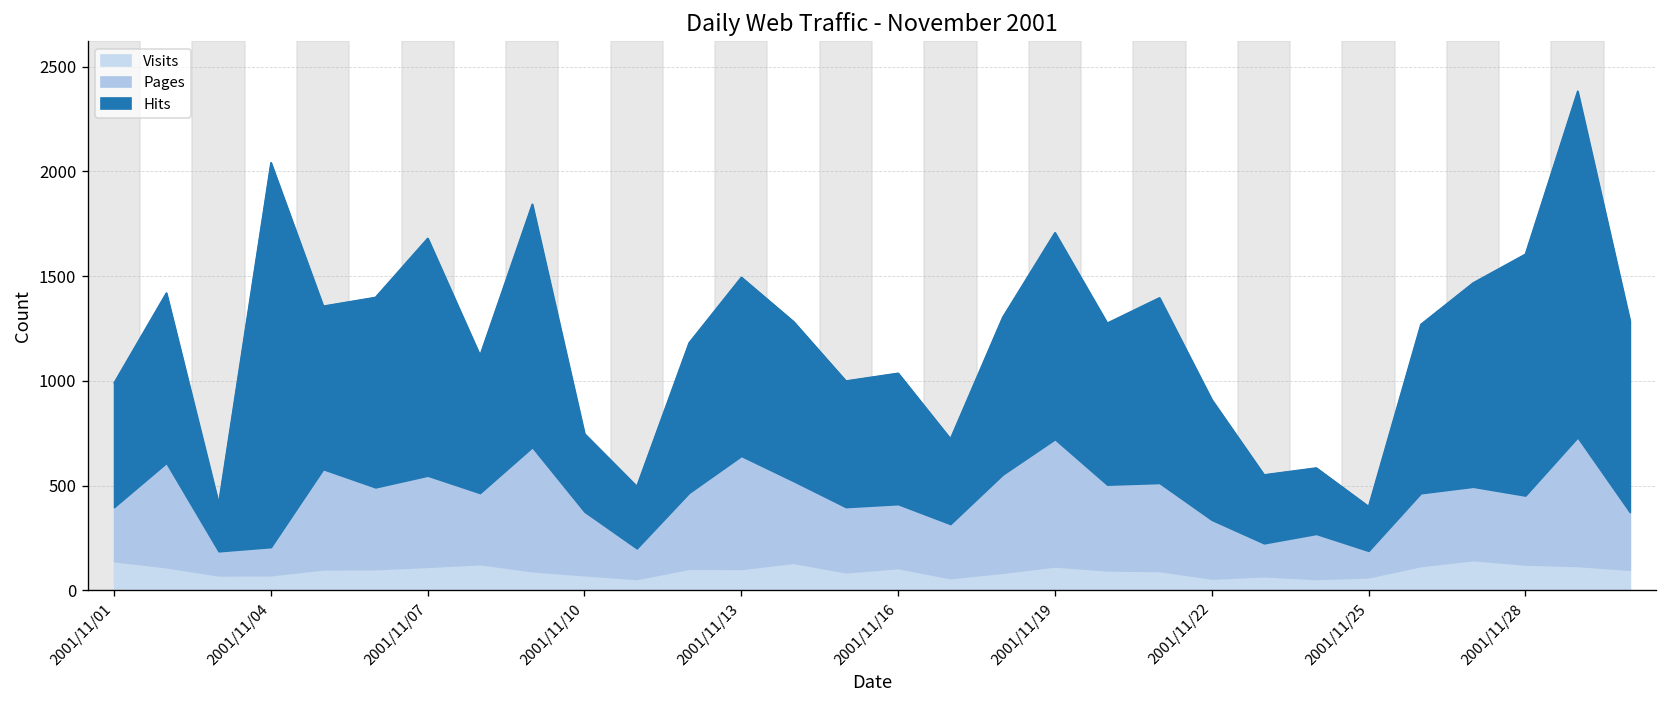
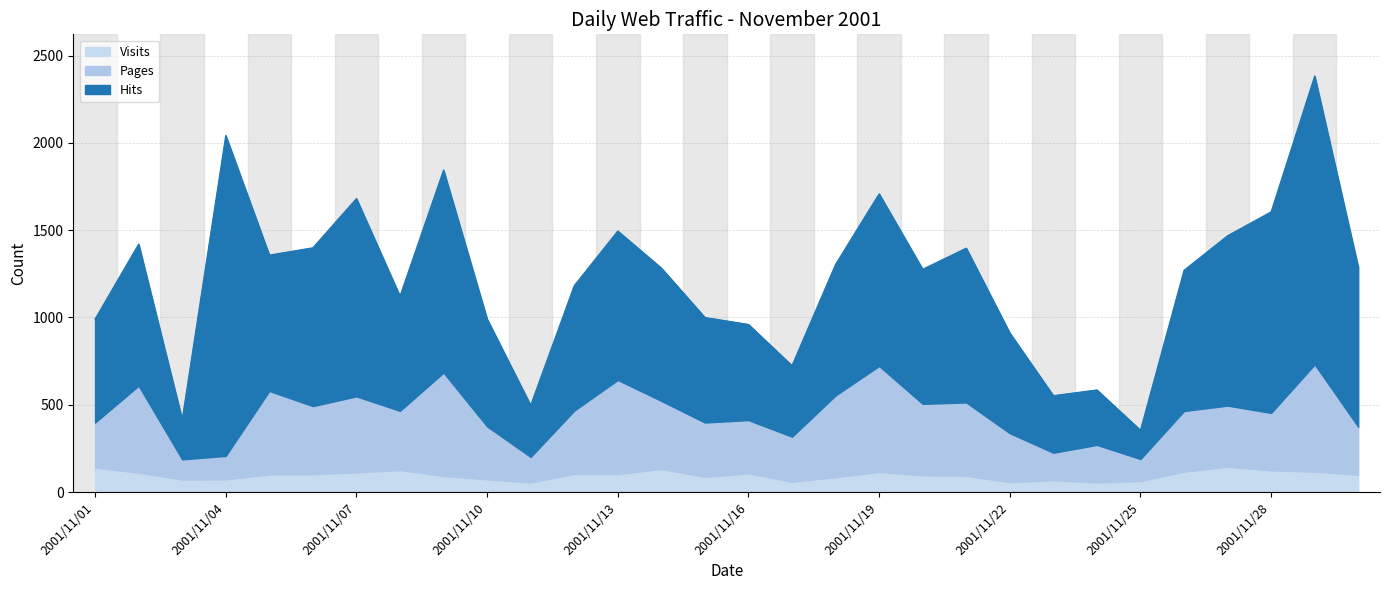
  {
    "Hits": {
      "2001/11/01": 590,
      "2001/11/04": 1840,
      "2001/11/07": 1130,
-     "2001/11/10": 370,
+     "2001/11/10": 620,
      "2001/11/13": 850,
-     "2001/11/16": 630,
+     "2001/11/16": 550,
      "2001/11/19": 990,
      "2001/11/22": 570,
-     "2001/11/25": 210,
+     "2001/11/25": 170,
      "2001/11/28": 1150
    }
  }
